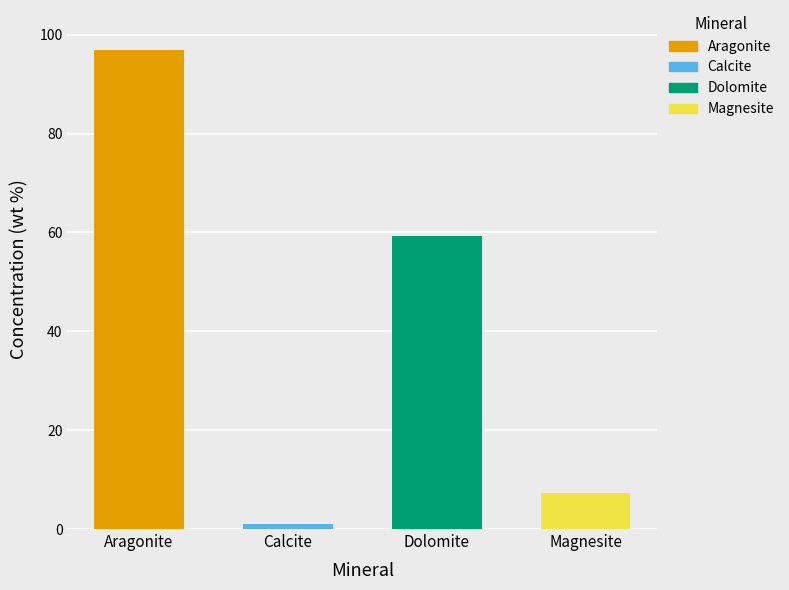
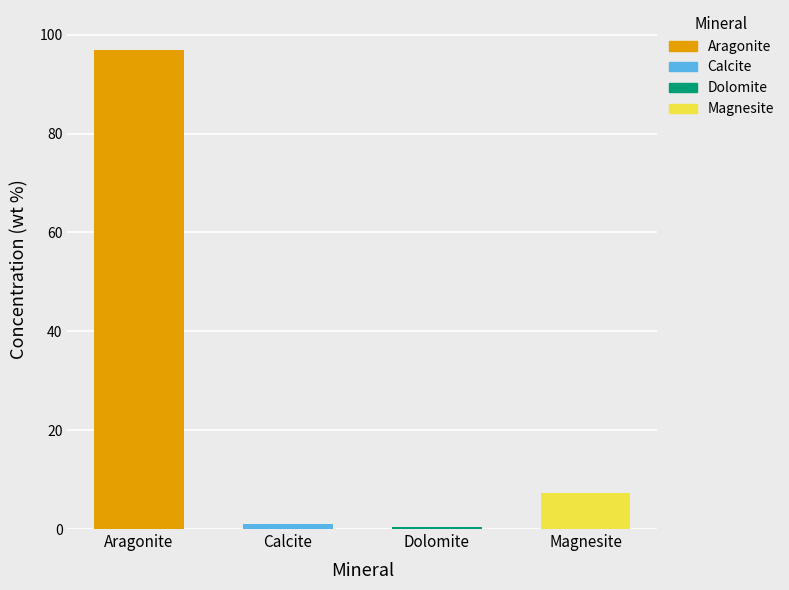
  {
    "Aragonite": 97,
    "Calcite": 1,
-   "Dolomite": 59,
+   "Dolomite": 0,
    "Magnesite": 7
  }
